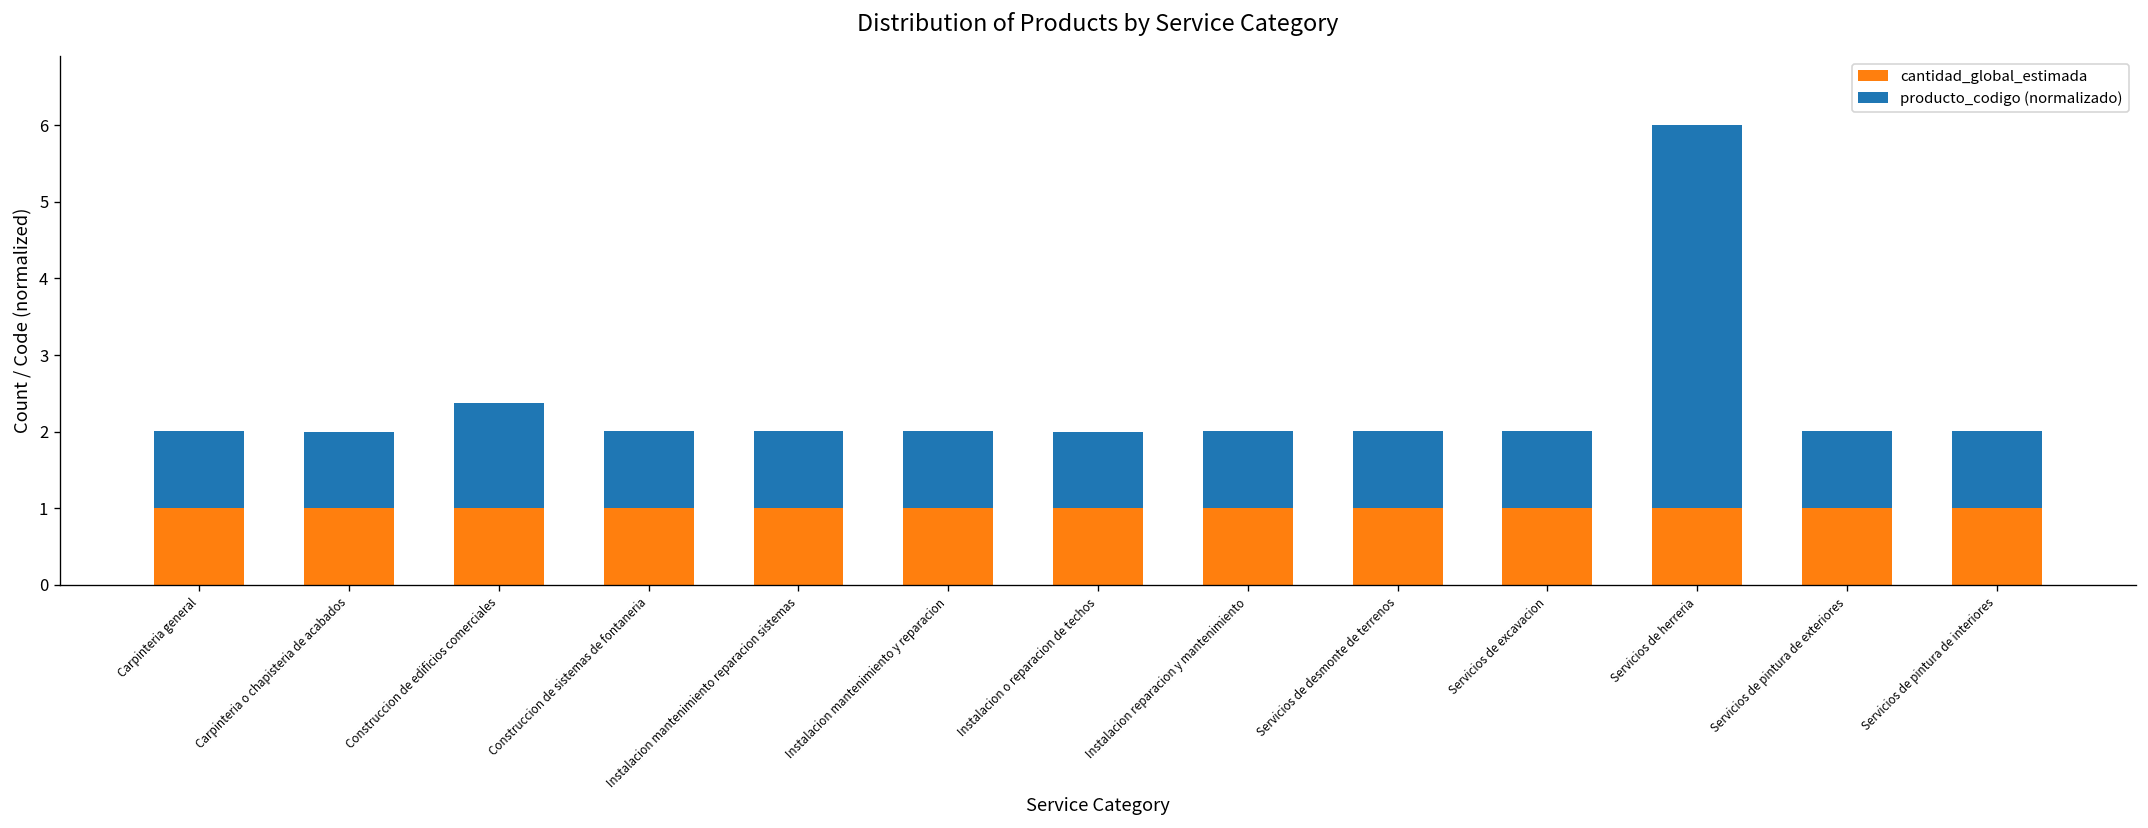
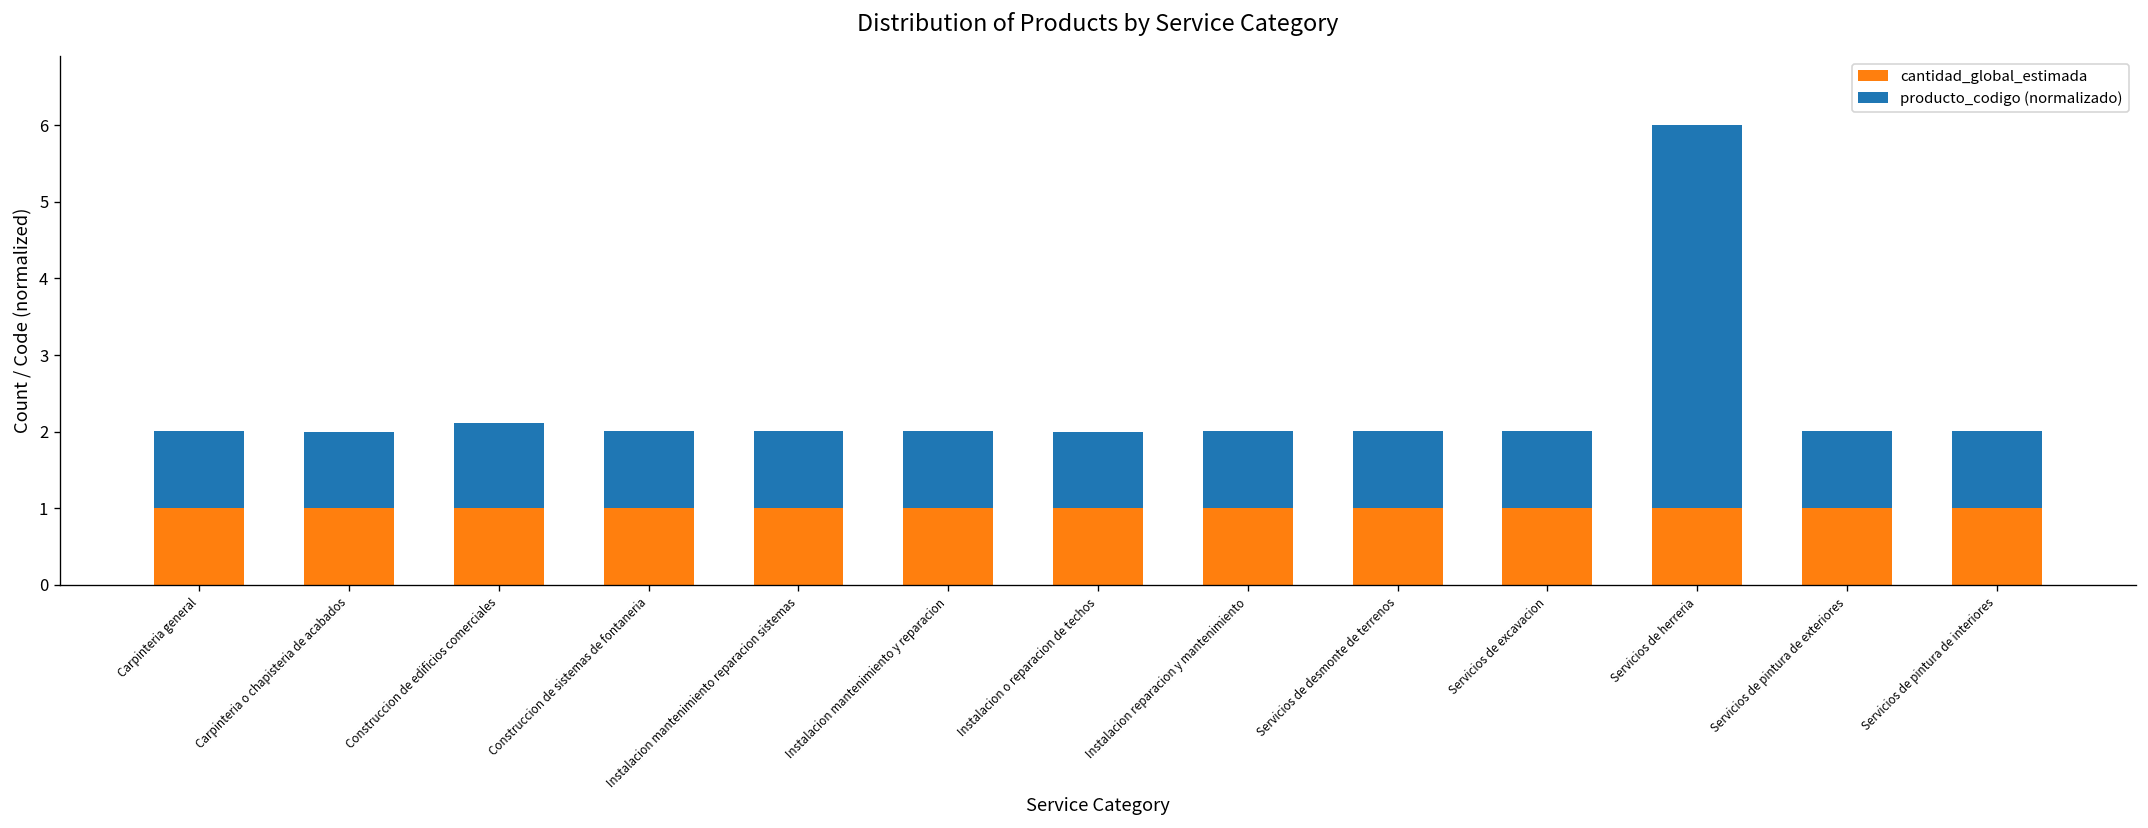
  {
    "cantidad_global_estimada": {
      "Carpinteria general": 1.0,
      "Carpinteria o chapisteria de acabados": 1.0,
      "Construccion de edificios comerciales": 1.0,
      "Construccion de sistemas de fontaneria": 1.0,
      "Instalacion mantenimiento reparacion sistemas": 1.0,
      "Instalacion mantenimiento y reparacion": 1.0,
      "Instalacion o reparacion de techos": 1.0,
      "Instalacion reparacion y mantenimiento": 1.0,
      "Servicios de desmonte de terrenos": 1.0,
      "Servicios de excavacion": 1.0,
      "Servicios de herreria": 1.0,
      "Servicios de pintura de exteriores": 1.0,
      "Servicios de pintura de interiores": 1.0
    },
    "producto_codigo (normalizado)": {
      "Carpinteria general": 1.0,
      "Carpinteria o chapisteria de acabados": 1.0,
-     "Construccion de edificios comerciales": 1.4,
+     "Construccion de edificios comerciales": 1.1,
      "Construccion de sistemas de fontaneria": 1.0,
      "Instalacion mantenimiento reparacion sistemas": 1.0,
      "Instalacion mantenimiento y reparacion": 1.0,
      "Instalacion o reparacion de techos": 1.0,
      "Instalacion reparacion y mantenimiento": 1.0,
      "Servicios de desmonte de terrenos": 1.0,
      "Servicios de excavacion": 1.0,
      "Servicios de herreria": 5.0,
      "Servicios de pintura de exteriores": 1.0,
      "Servicios de pintura de interiores": 1.0
    }
  }
